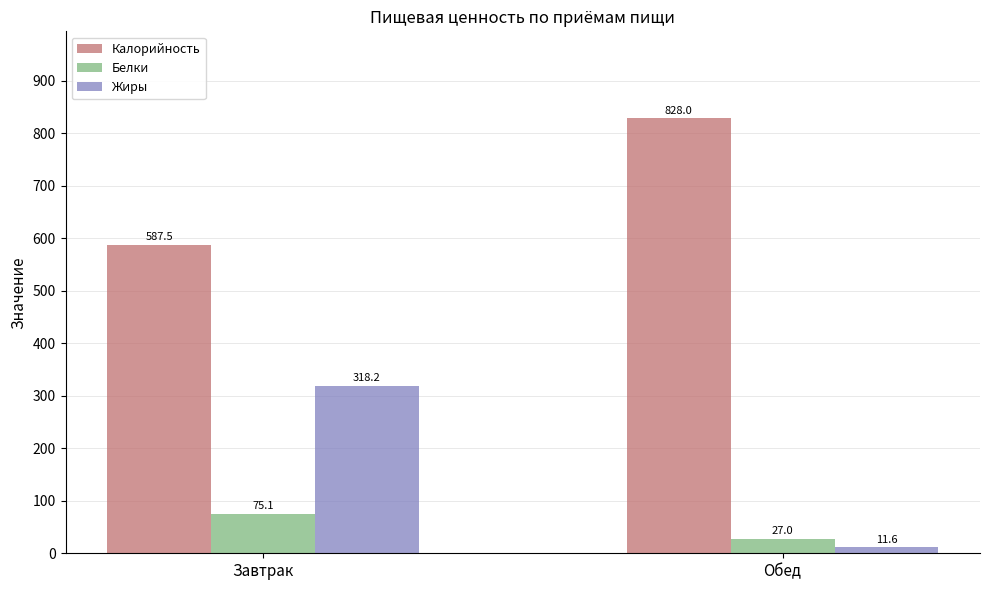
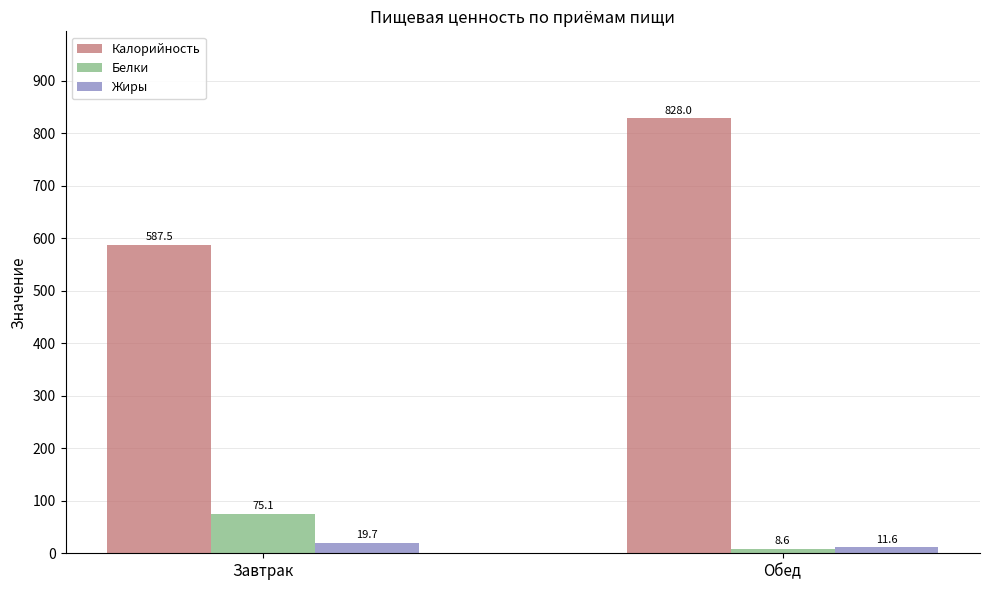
  {
    "Калорийность": {
      "Завтрак": 587.5,
      "Обед": 828.0
    },
    "Белки": {
      "Завтрак": 75.1,
-     "Обед": 27.0
+     "Обед": 8.6
    },
    "Жиры": {
-     "Завтрак": 318.2,
+     "Завтрак": 19.7,
      "Обед": 11.6
    }
  }
